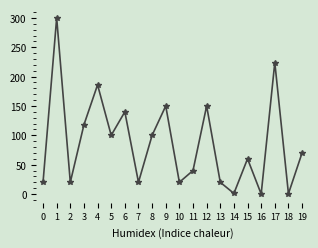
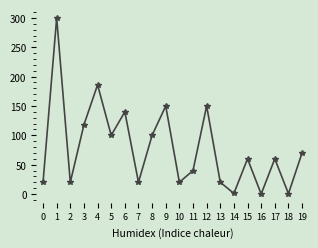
  {
    "0": 20,
    "1": 300,
    "2": 20,
    "3": 120,
    "4": 190,
    "5": 100,
    "6": 140,
    "7": 20,
    "8": 100,
    "9": 150,
    "10": 20,
    "11": 40,
    "12": 150,
    "13": 20,
    "14": 0,
    "15": 60,
    "16": 0,
-   "17": 220,
+   "17": 60,
    "18": 0,
    "19": 70
  }
